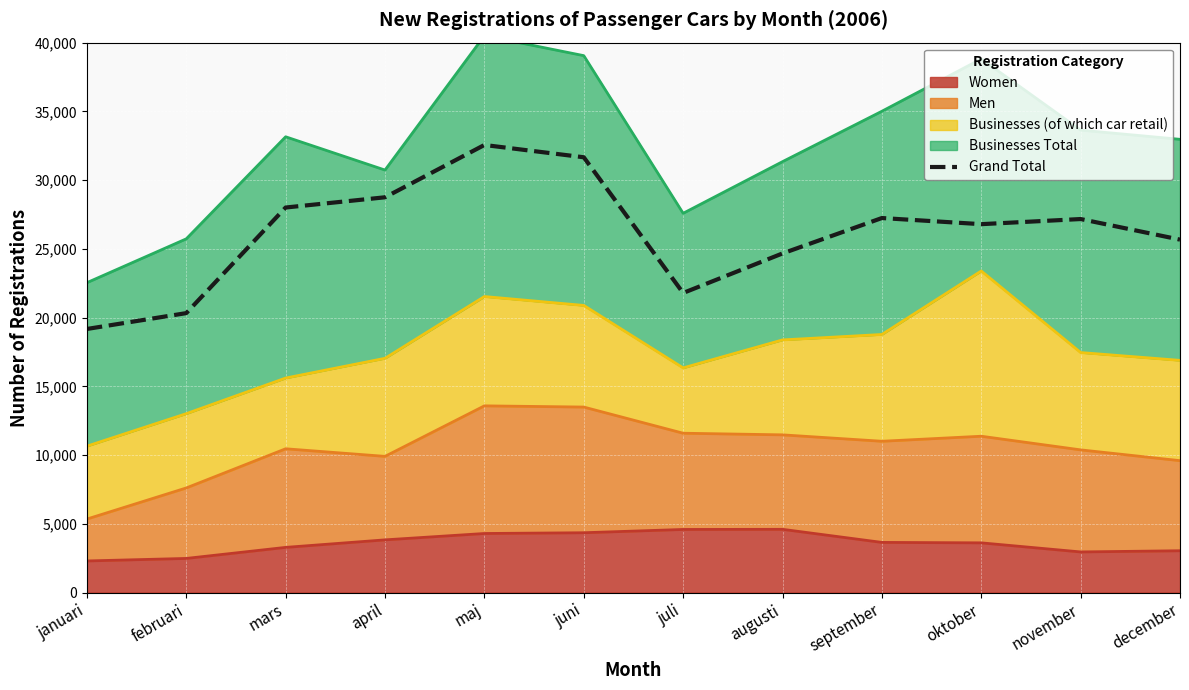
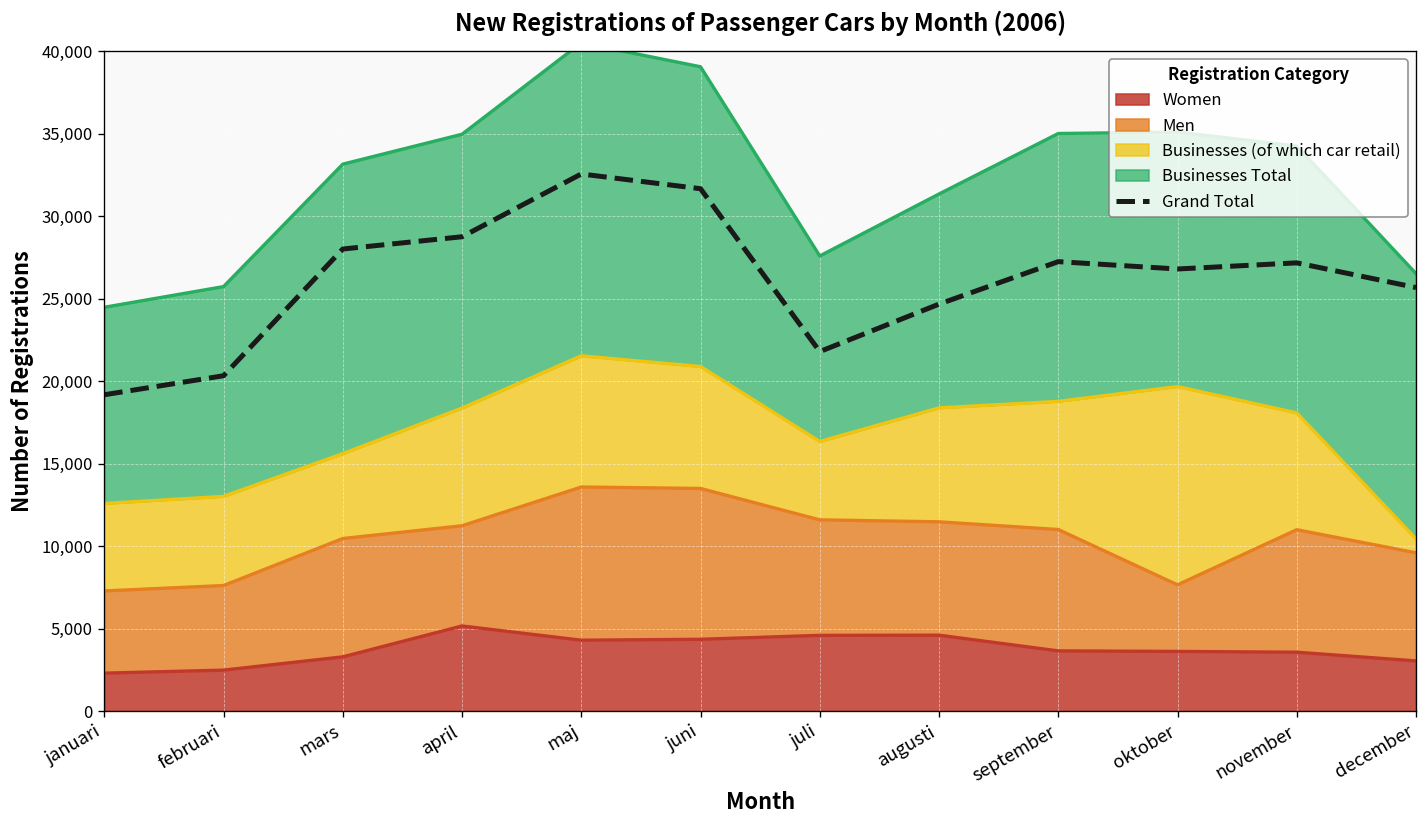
  {
    "Women": {
      "januari": "2,300",
      "februari": "2,500",
      "mars": "3,300",
-     "april": "3,800",
+     "april": "5,200",
      "maj": "4,300",
      "juni": "4,400",
      "juli": "4,600",
      "augusti": "4,600",
      "september": "3,600",
      "oktober": "3,600",
-     "november": "3,000",
+     "november": "3,600",
      "december": "3,000"
    },
    "Men": {
-     "januari": "3,000",
+     "januari": "5,000",
      "februari": "5,100",
      "mars": "7,200",
      "april": "6,100",
      "maj": "9,300",
      "juni": "9,100",
      "juli": "7,000",
      "augusti": "6,900",
      "september": "7,400",
-     "oktober": "7,800",
+     "oktober": "4,000",
      "november": "7,400",
      "december": "6,600"
    },
    "Businesses (of which car retail)": {
      "januari": "5,300",
      "februari": "5,400",
      "mars": "5,100",
      "april": "7,100",
      "maj": "8,000",
      "juni": "7,400",
      "juli": "4,800",
      "augusti": "6,900",
      "september": "7,800",
      "oktober": "12,000",
      "november": "7,100",
-     "december": "7,300"
+     "december": "800"
    },
    "Businesses Total": {
      "januari": "11,900",
      "februari": "12,700",
      "mars": "17,500",
-     "april": "13,700",
+     "april": "16,600",
      "juni": "18,200",
      "juli": "11,200",
      "augusti": "13,000",
      "september": "16,200",
      "december": "16,100"
    },
    "Grand Total": {
      "januari": "19,200",
      "februari": "20,300",
      "mars": "28,000",
      "april": "28,800",
      "maj": "32,600",
      "juni": "31,700",
      "juli": "21,800",
      "augusti": "24,700",
      "september": "27,200",
      "oktober": "26,800",
      "november": "27,200",
      "december": "25,700"
    }
  }
